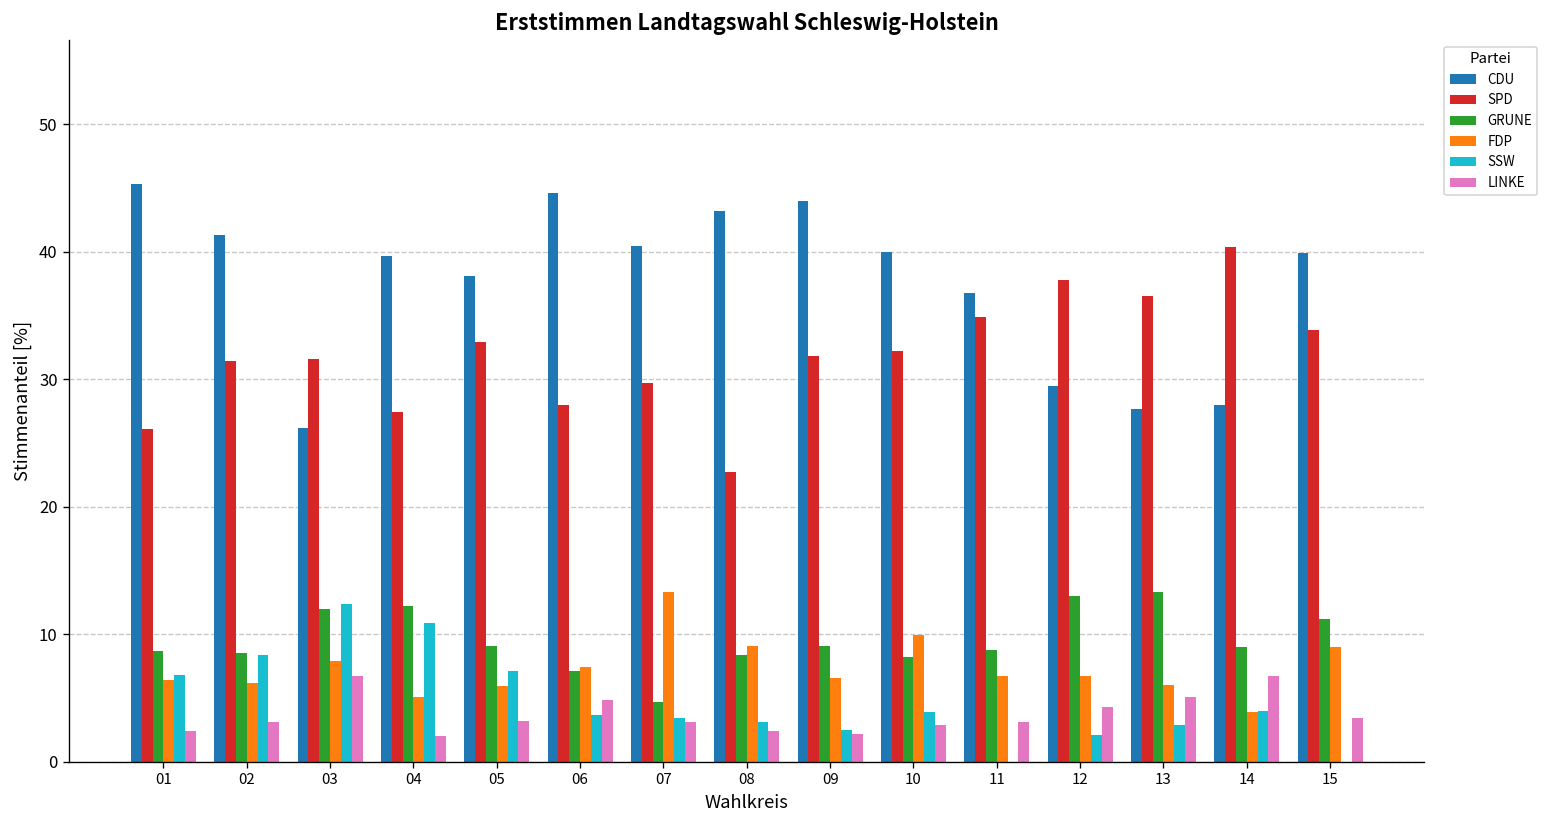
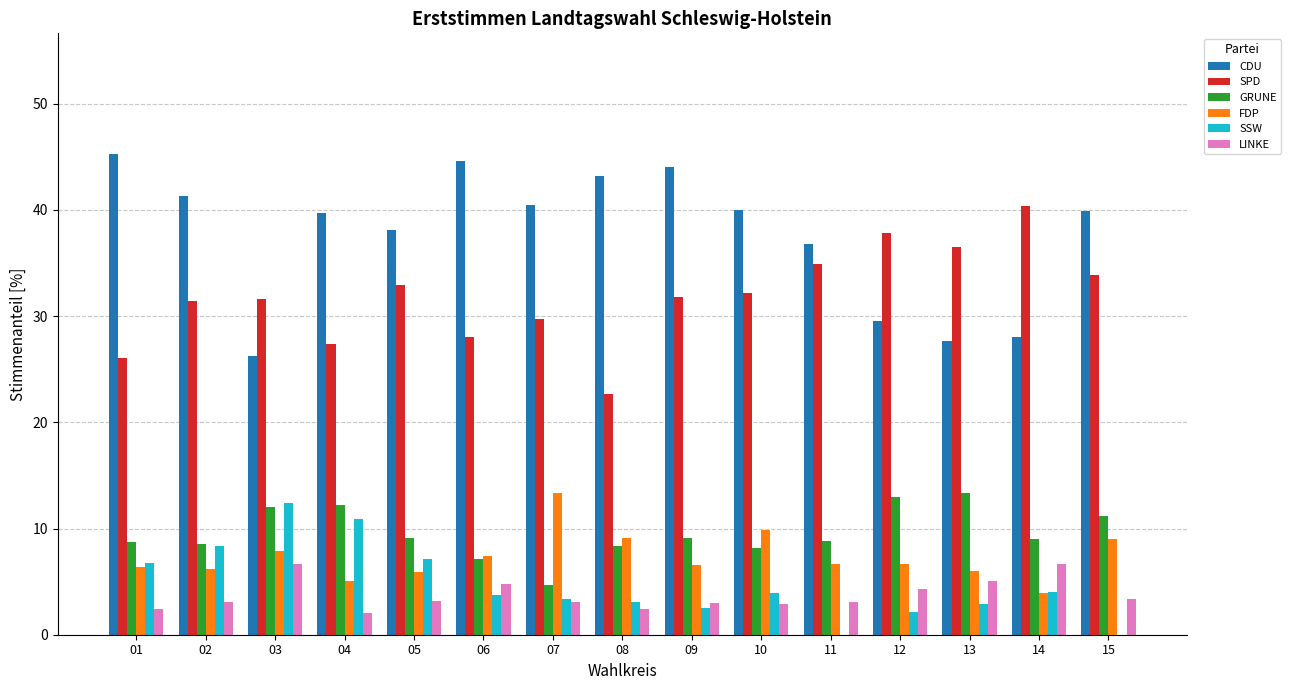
  {
    "CDU": {
      "01": 45.3,
      "02": 41.3,
      "03": 26.2,
      "04": 39.7,
      "05": 38.1,
      "06": 44.6,
      "07": 40.5,
      "08": 43.2,
      "09": 44.0,
      "10": 40.0,
      "11": 36.8,
      "12": 29.5,
      "13": 27.7,
      "14": 28.0,
      "15": 39.9
    },
    "SPD": {
      "01": 26.1,
      "02": 31.4,
      "03": 31.6,
      "04": 27.4,
      "05": 32.9,
      "06": 28.0,
      "07": 29.7,
      "08": 22.7,
      "09": 31.8,
      "10": 32.2,
      "11": 34.9,
      "12": 37.8,
      "13": 36.5,
      "14": 40.4,
      "15": 33.9
    },
    "GRUNE": {
      "01": 8.7,
      "02": 8.5,
      "03": 12.0,
      "04": 12.2,
      "05": 9.1,
      "06": 7.1,
      "07": 4.7,
      "08": 8.4,
      "09": 9.1,
      "10": 8.2,
      "11": 8.8,
      "12": 13.0,
      "13": 13.3,
      "14": 9.0,
      "15": 11.2
    },
    "FDP": {
      "01": 6.4,
      "02": 6.2,
      "03": 7.9,
      "04": 5.1,
      "05": 5.9,
      "06": 7.4,
      "07": 13.3,
      "08": 9.1,
      "09": 6.6,
      "10": 9.9,
      "11": 6.7,
      "12": 6.7,
      "13": 6.0,
      "14": 3.9,
      "15": 9.0
    },
    "SSW": {
      "01": 6.8,
      "02": 8.4,
      "03": 12.4,
      "04": 10.9,
      "05": 7.1,
      "06": 3.7,
      "07": 3.4,
      "08": 3.1,
      "09": 2.5,
      "10": 3.9,
      "11": 0.0,
      "12": 2.1,
      "13": 2.9,
      "14": 4.0,
      "15": 0.0
    },
    "LINKE": {
      "01": 2.4,
      "02": 3.1,
      "03": 6.7,
      "04": 2.0,
      "05": 3.2,
      "06": 4.8,
      "07": 3.1,
      "08": 2.4,
-     "09": 2.2,
+     "09": 3.0,
      "10": 2.9,
      "11": 3.1,
      "12": 4.3,
      "13": 5.1,
      "14": 6.7,
      "15": 3.4
    }
  }
